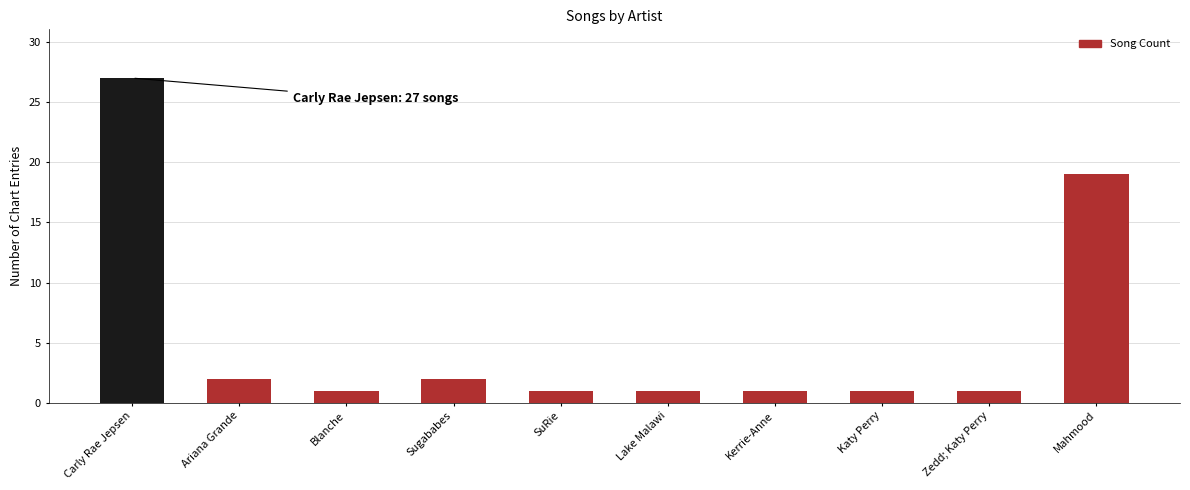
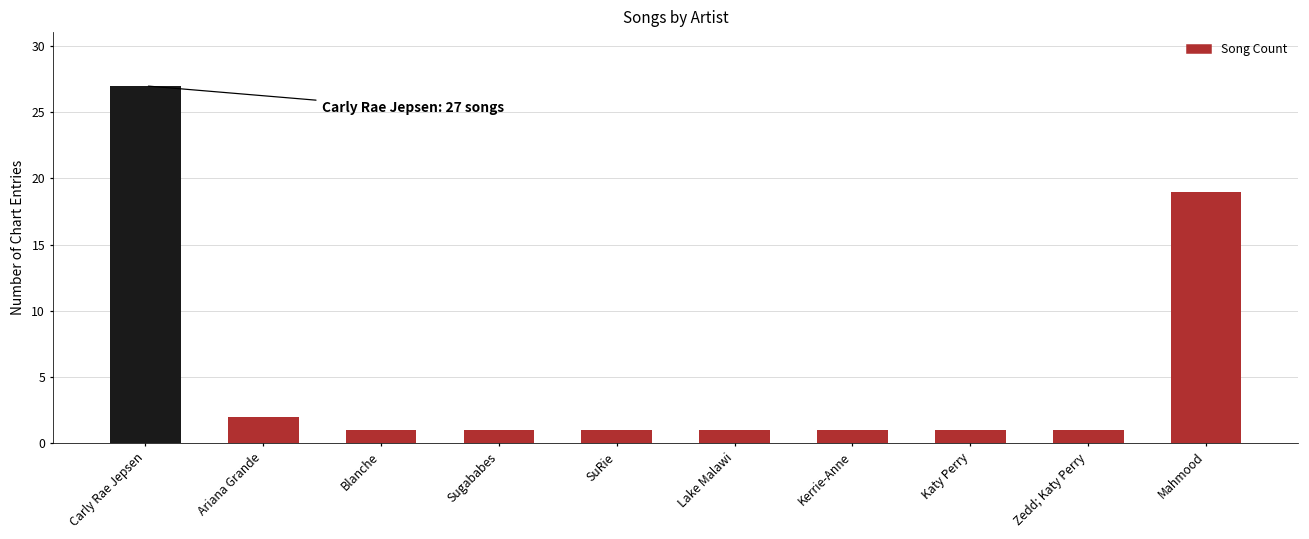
  {
    "Ariana Grande": 2,
    "Blanche": 1,
-   "Sugababes": 2,
+   "Sugababes": 1,
    "SuRie": 1,
    "Lake Malawi": 1,
    "Kerrie-Anne": 1,
    "Katy Perry": 1,
    "Zedd; Katy Perry": 1,
    "Mahmood": 19
  }
